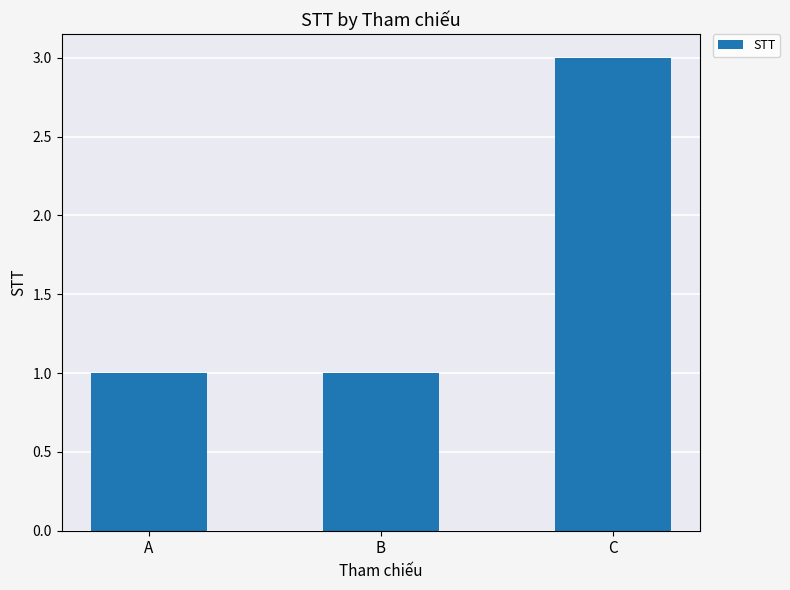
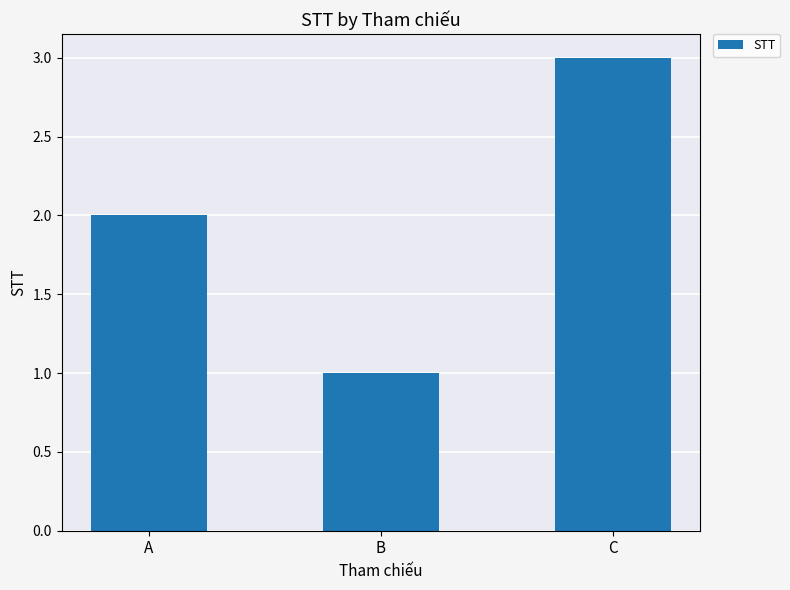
  {
-   "A": 1,
+   "A": 2,
    "B": 1,
    "C": 3
  }
